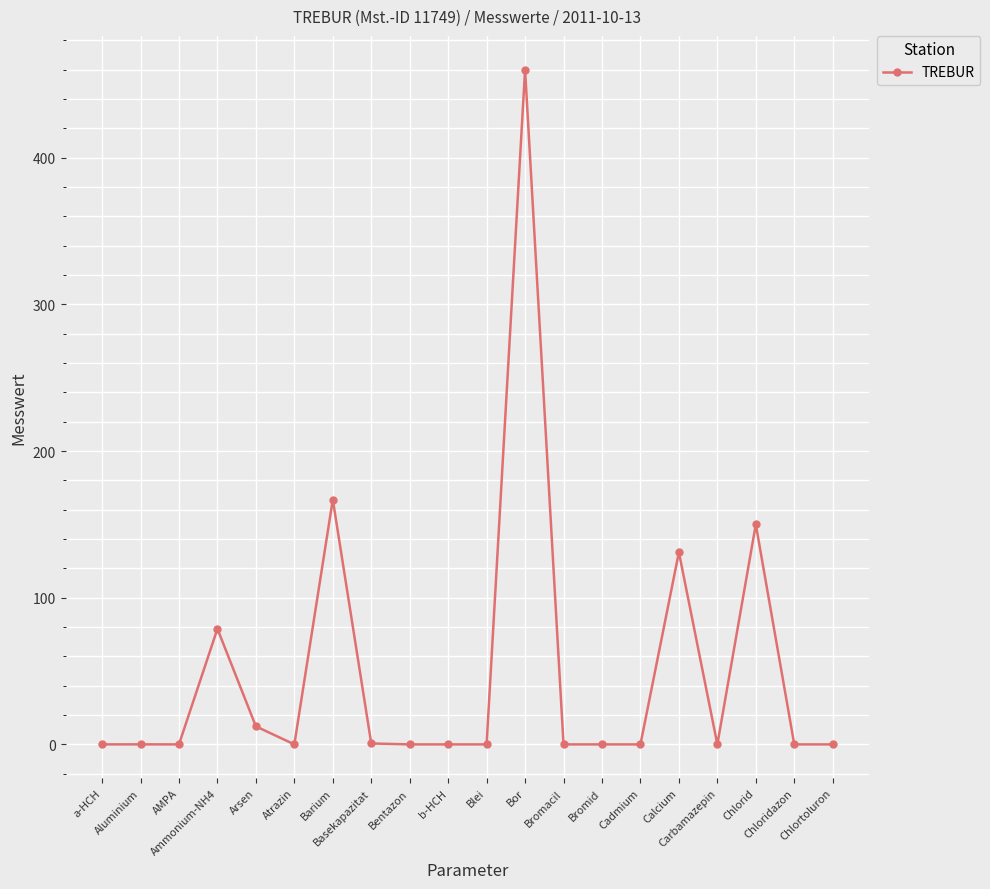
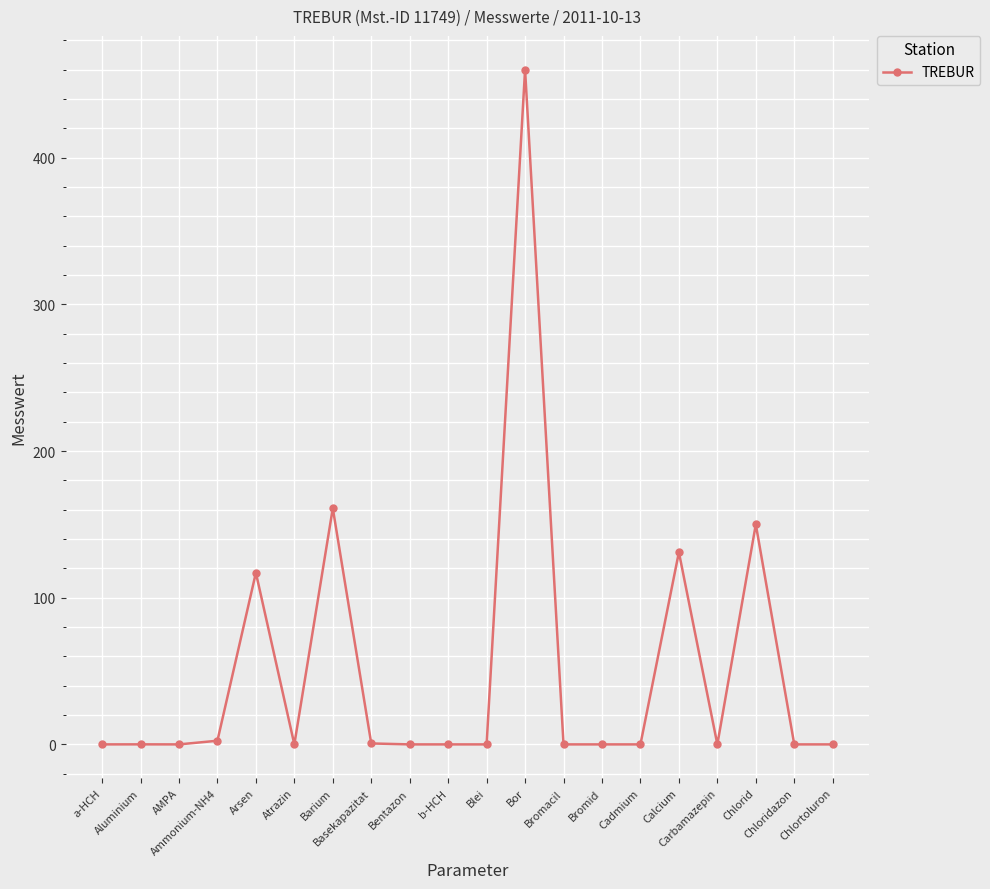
  {
    "a-HCH": 0,
    "Aluminium": 0,
    "AMPA": 0,
-   "Ammonium-NH4": 79,
-   "Arsen": 12,
+   "Ammonium-NH4": 3,
+   "Arsen": 117,
    "Atrazin": 0,
-   "Barium": 167,
+   "Barium": 161,
    "Basekapazitat": 1,
    "Bentazon": 0,
    "b-HCH": 0,
    "Blei": 0,
    "Bor": 460,
    "Bromacil": 0,
    "Bromid": 0,
    "Cadmium": 0,
    "Calcium": 131,
    "Carbamazepin": 0,
    "Chlorid": 150,
    "Chloridazon": 0,
    "Chlortoluron": 0
  }
